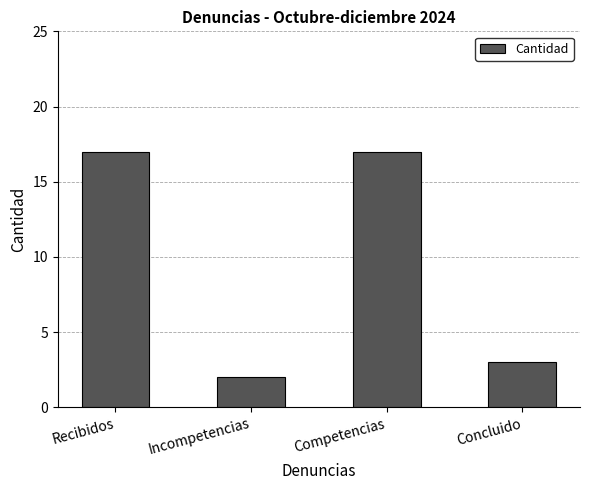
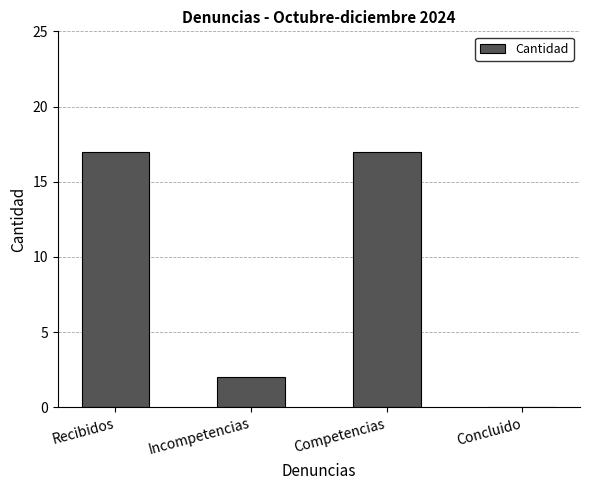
  {
    "Recibidos": 17,
    "Incompetencias": 2,
    "Competencias": 17,
-   "Concluido": 3
+   "Concluido": 0
  }
